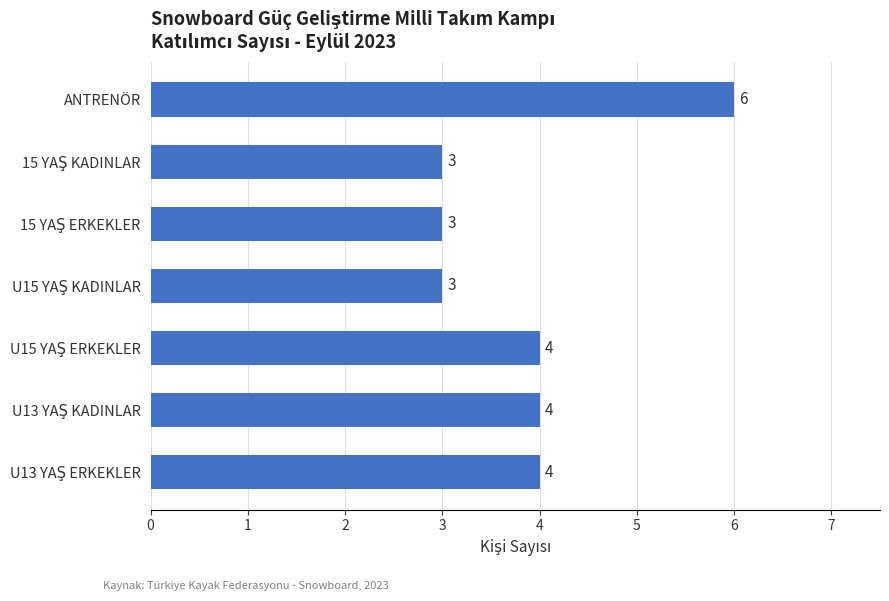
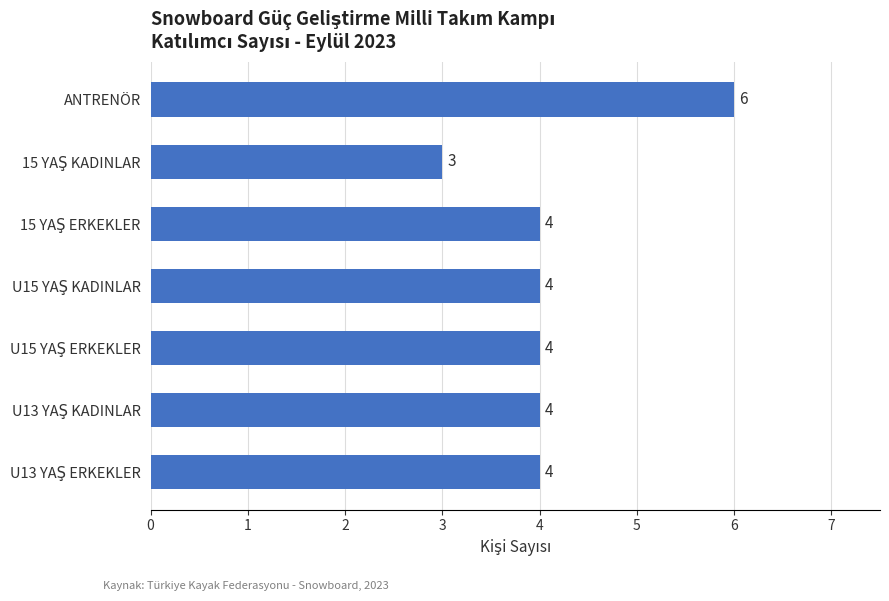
  {
    "ANTRENÖR": 6,
    "15 YAŞ KADINLAR": 3,
-   "15 YAŞ ERKEKLER": 3,
-   "U15 YAŞ KADINLAR": 3,
+   "15 YAŞ ERKEKLER": 4,
+   "U15 YAŞ KADINLAR": 4,
    "U15 YAŞ ERKEKLER": 4,
    "U13 YAŞ KADINLAR": 4,
    "U13 YAŞ ERKEKLER": 4
  }
